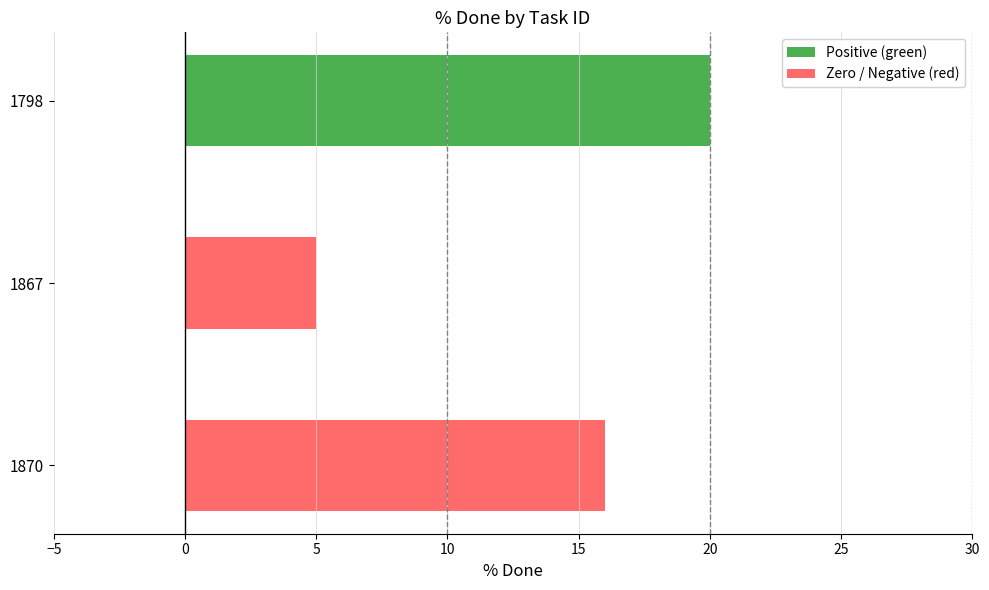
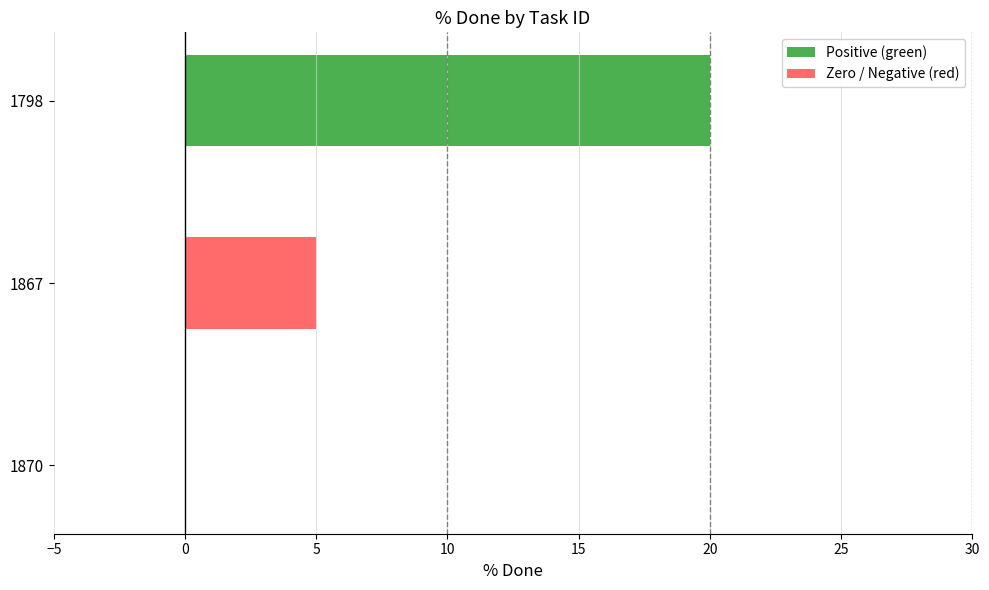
  {
    "1798": 20,
    "1867": 5,
-   "1870": 16
+   "1870": 0
  }
